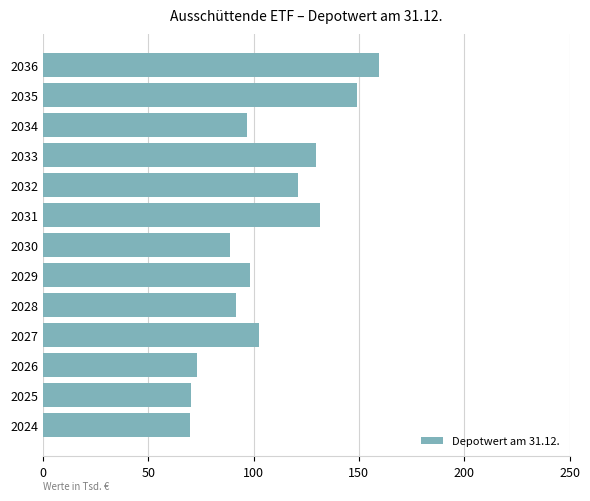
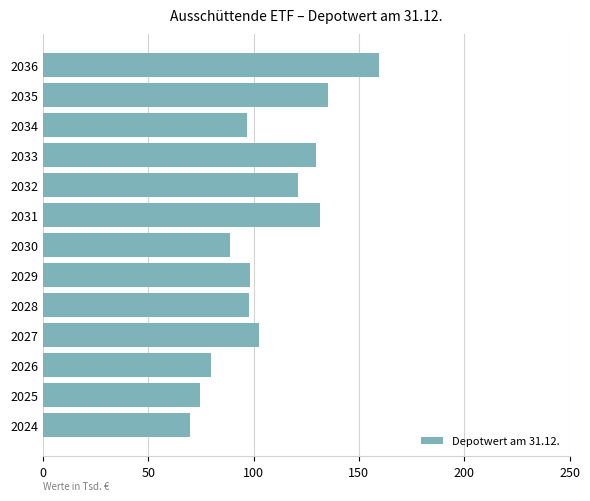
  {
    "2036": 160,
-   "2035": 149,
+   "2035": 135,
    "2034": 97,
    "2033": 130,
    "2032": 121,
    "2031": 131,
    "2030": 89,
    "2029": 98,
-   "2028": 92,
+   "2028": 98,
    "2027": 102,
-   "2026": 73,
-   "2025": 70,
+   "2026": 80,
+   "2025": 75,
    "2024": 70
  }
